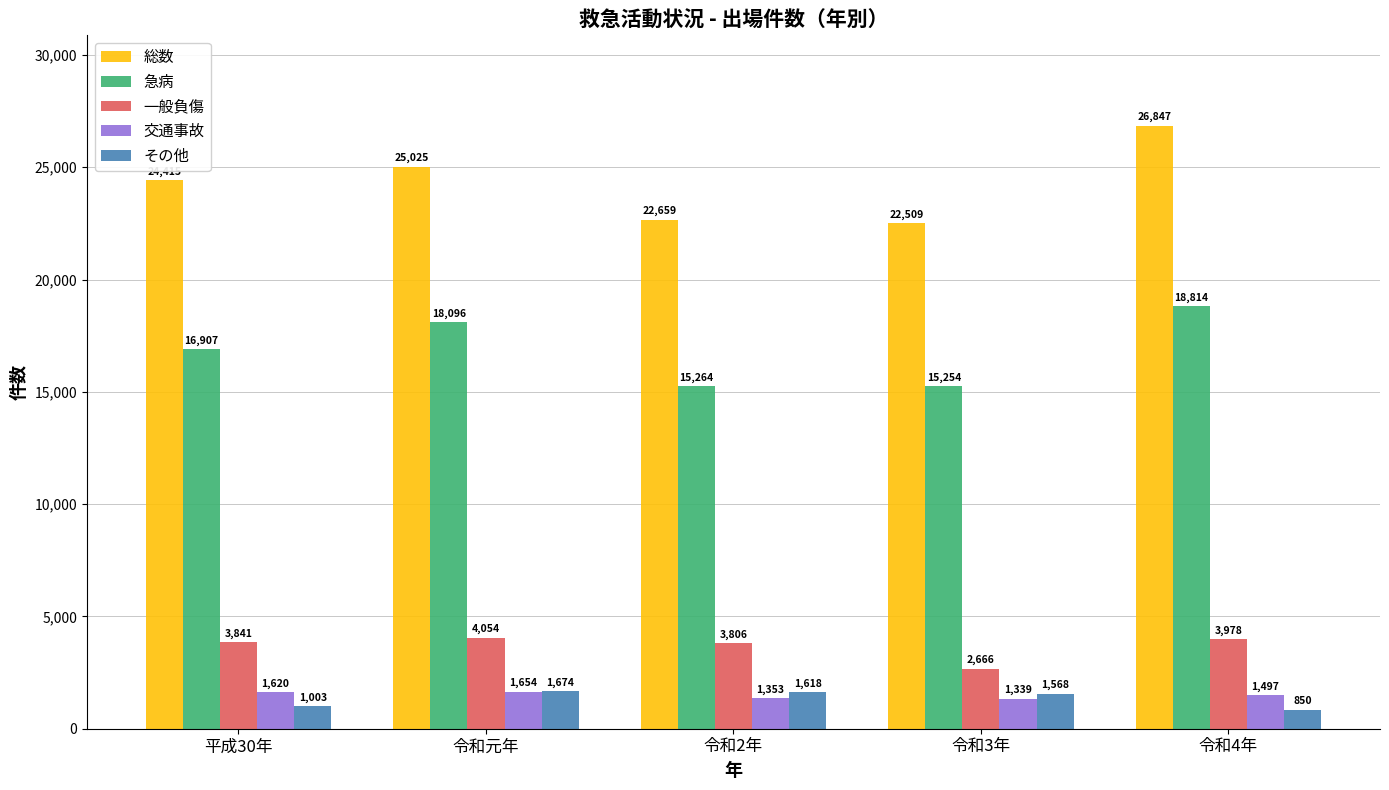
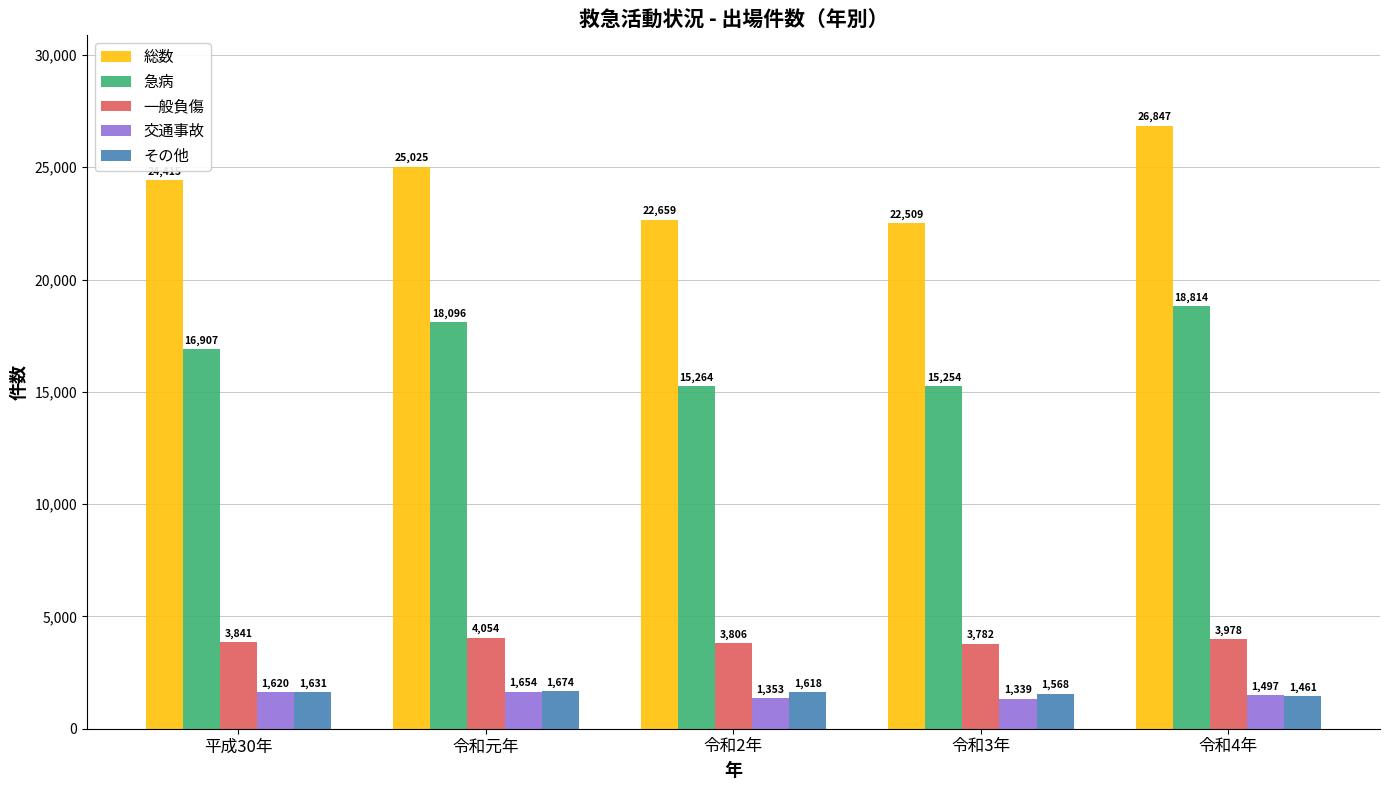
  {
    "総数": {
      "令和元年": "25,025",
      "令和2年": "22,659",
      "令和3年": "22,509",
      "令和4年": "26,847"
    },
    "急病": {
      "平成30年": "16,907",
      "令和元年": "18,096",
      "令和2年": "15,264",
      "令和3年": "15,254",
      "令和4年": "18,814"
    },
    "一般負傷": {
      "平成30年": "3,841",
      "令和元年": "4,054",
      "令和2年": "3,806",
-     "令和3年": "2,666",
+     "令和3年": "3,782",
      "令和4年": "3,978"
    },
    "交通事故": {
      "平成30年": "1,620",
      "令和元年": "1,654",
      "令和2年": "1,353",
      "令和3年": "1,339",
      "令和4年": "1,497"
    },
    "その他": {
-     "平成30年": "1,003",
+     "平成30年": "1,631",
      "令和元年": "1,674",
      "令和2年": "1,618",
      "令和3年": "1,568",
-     "令和4年": "850"
+     "令和4年": "1,461"
    }
  }
